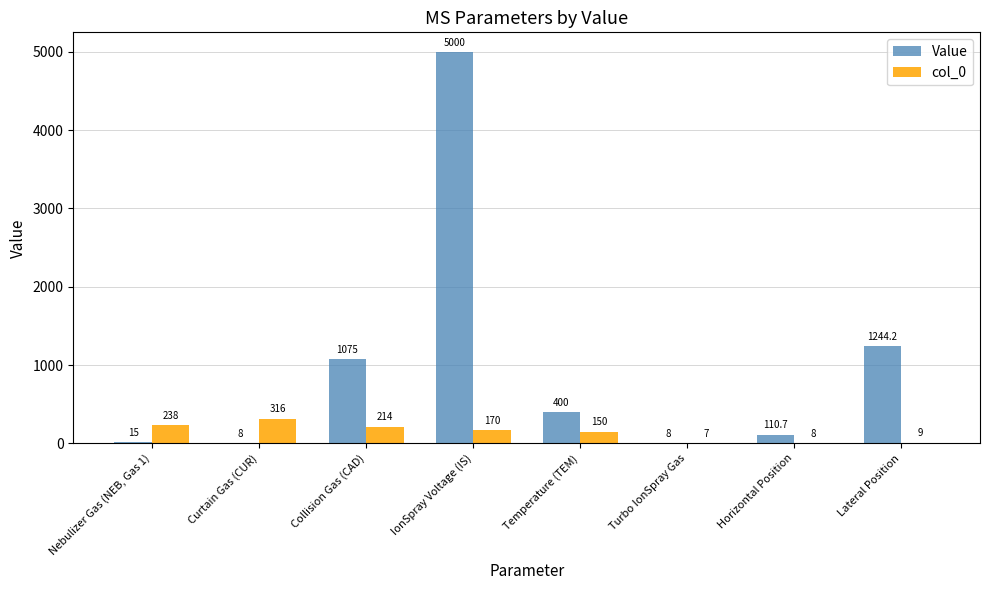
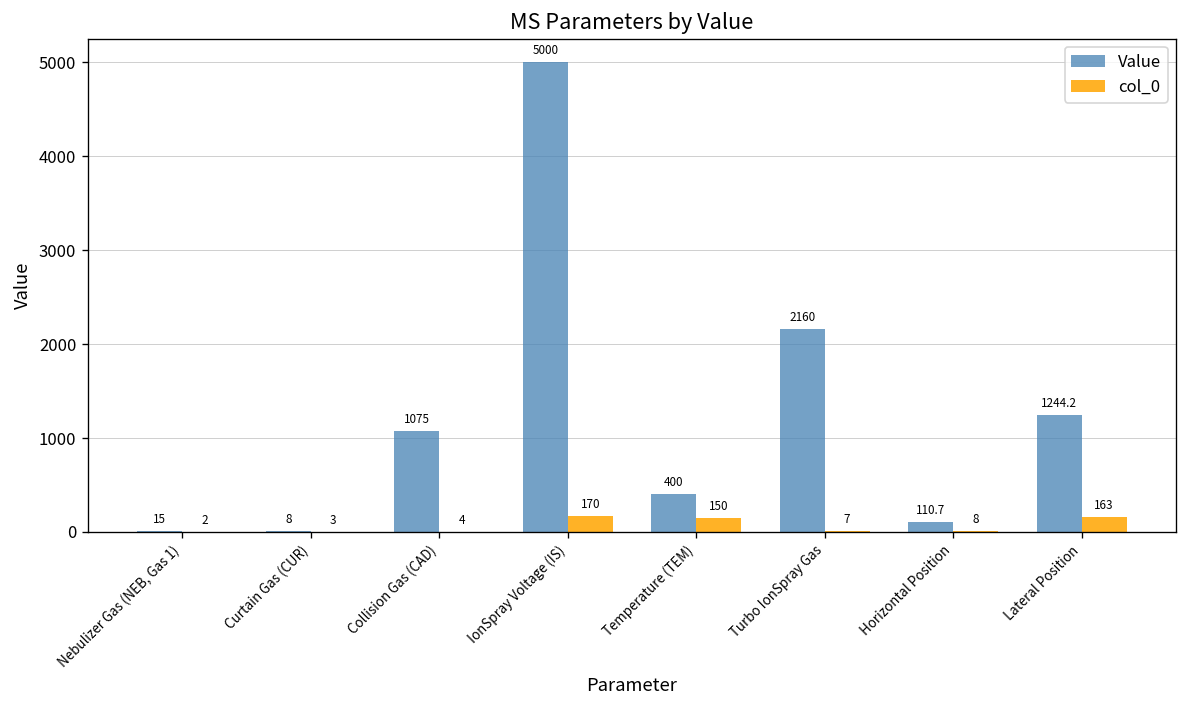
  {
    "Value": {
      "Nebulizer Gas (NEB, Gas 1)": 15,
      "Curtain Gas (CUR)": 8,
      "Collision Gas (CAD)": 1075,
      "IonSpray Voltage (IS)": 5000,
      "Temperature (TEM)": 400,
-     "Turbo IonSpray Gas": 8,
+     "Turbo IonSpray Gas": 2160,
      "Horizontal Position": 110.7,
      "Lateral Position": 1244.2
    },
    "col_0": {
-     "Nebulizer Gas (NEB, Gas 1)": 238,
-     "Curtain Gas (CUR)": 316,
-     "Collision Gas (CAD)": 214,
+     "Nebulizer Gas (NEB, Gas 1)": 2,
+     "Curtain Gas (CUR)": 3,
+     "Collision Gas (CAD)": 4,
      "IonSpray Voltage (IS)": 170,
      "Temperature (TEM)": 150,
      "Turbo IonSpray Gas": 7,
      "Horizontal Position": 8,
-     "Lateral Position": 9
+     "Lateral Position": 163
    }
  }
